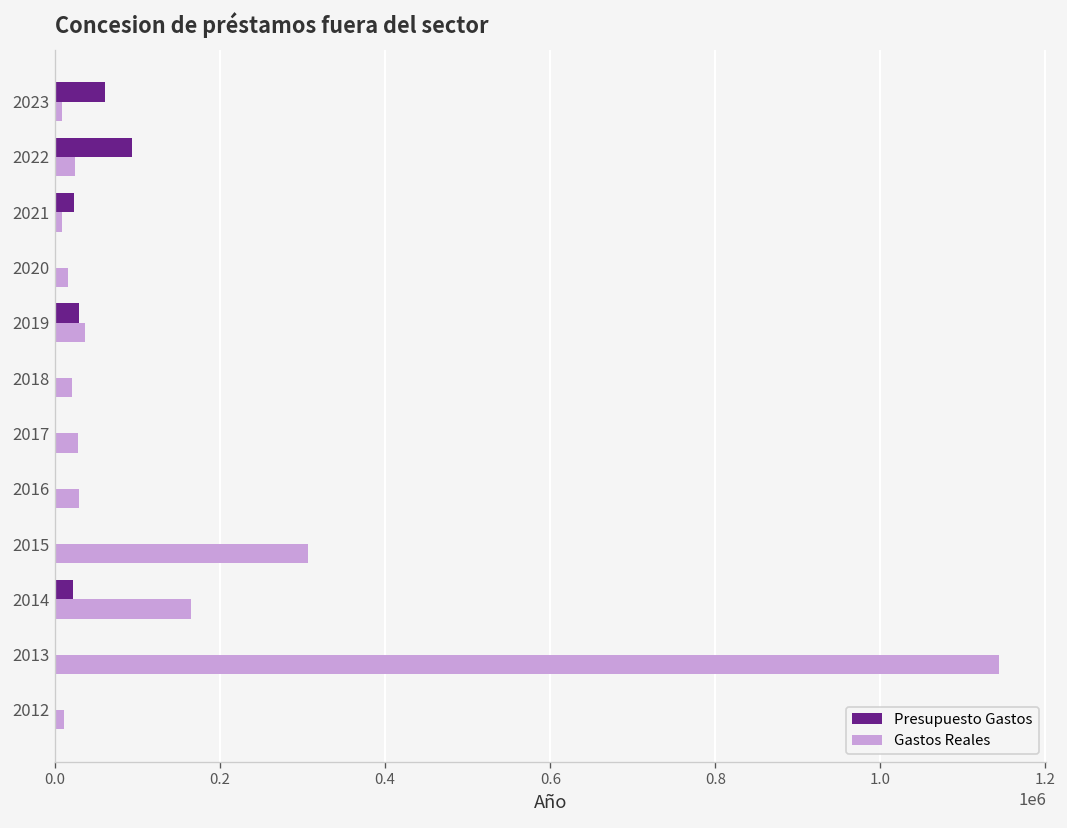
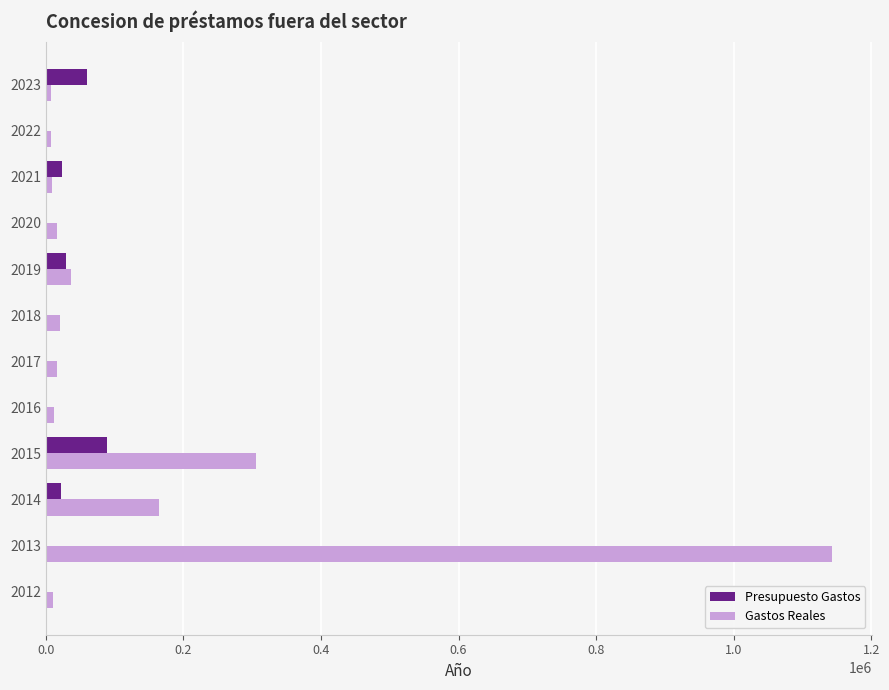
  {
    "Presupuesto Gastos": {
      "2023": 60000,
-     "2022": 90000,
+     "2022": 0,
      "2021": 20000,
      "2019": 30000,
-     "2015": 0,
+     "2015": 90000,
      "2014": 20000
    },
    "Gastos Reales": {
      "2023": 10000,
-     "2022": 20000,
+     "2022": 10000,
      "2021": 10000,
      "2020": 20000,
      "2019": 40000,
      "2018": 20000,
-     "2017": 30000,
-     "2016": 30000,
+     "2017": 20000,
+     "2016": 10000,
      "2015": 310000,
      "2014": 160000,
      "2013": 1140000,
      "2012": 10000
    }
  }
